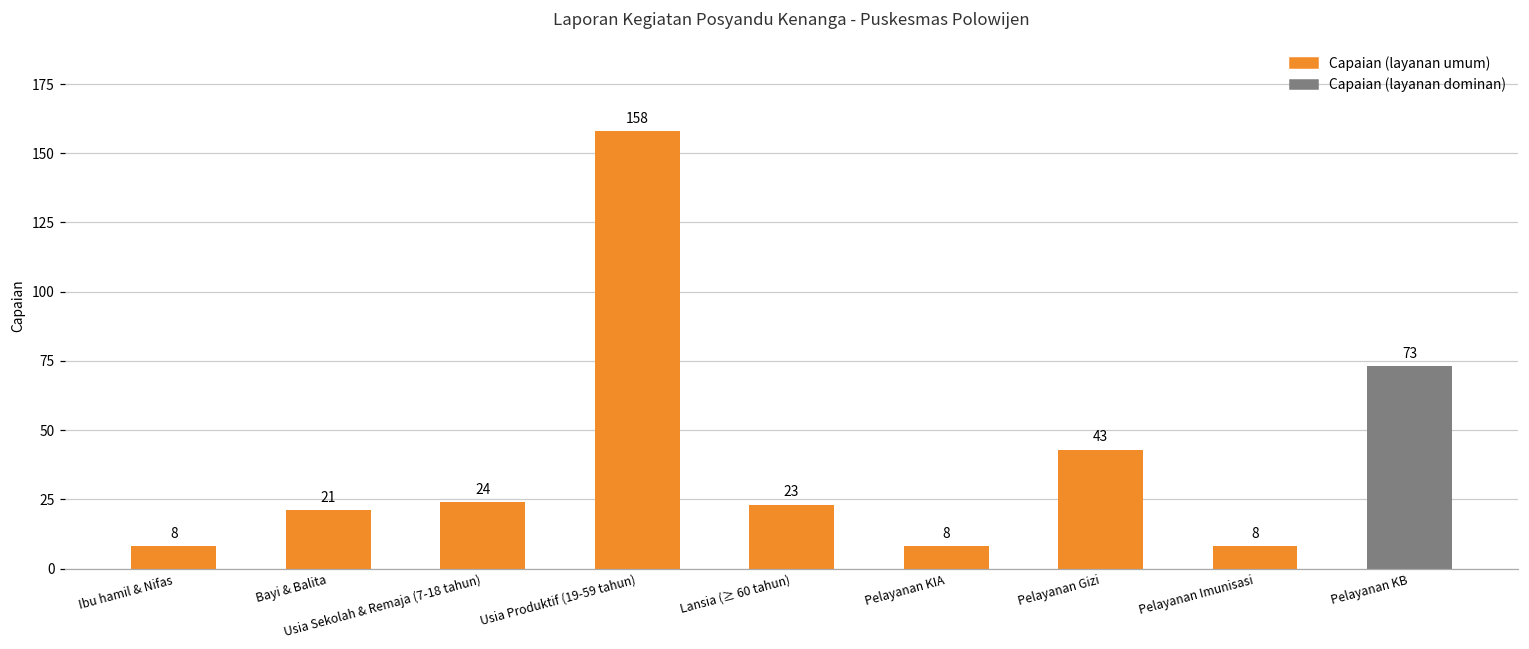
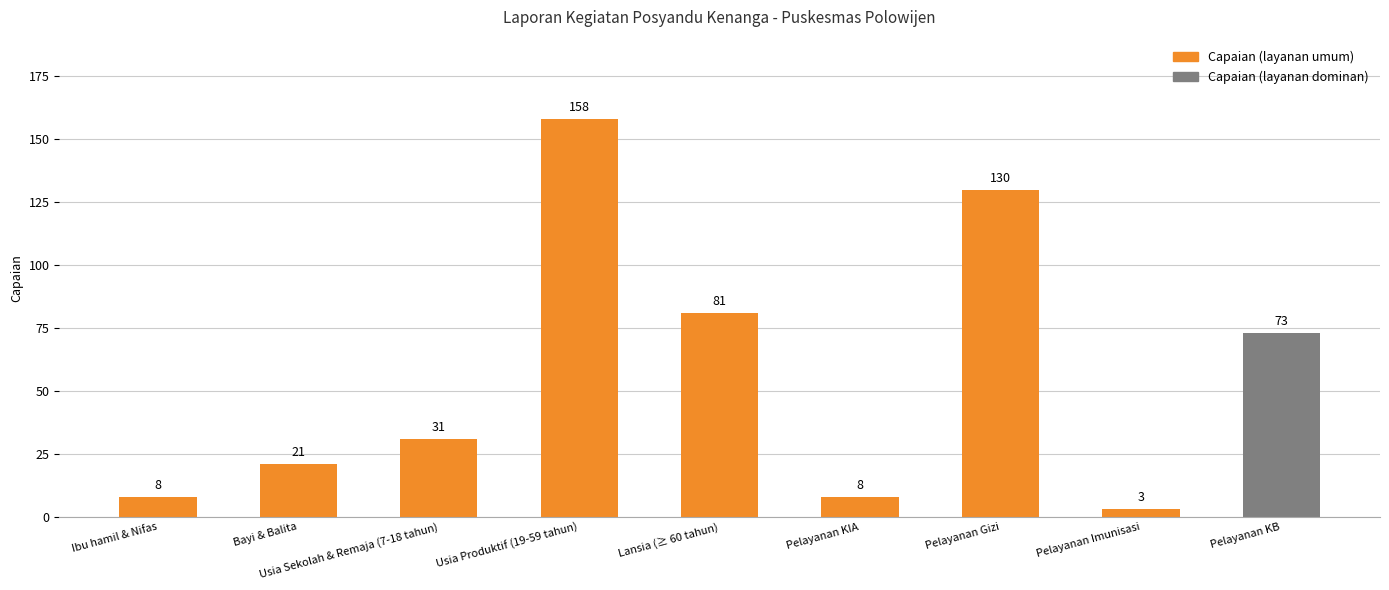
  {
    "Ibu hamil & Nifas": 8,
    "Bayi & Balita": 21,
-   "Usia Sekolah & Remaja (7-18 tahun)": 24,
+   "Usia Sekolah & Remaja (7-18 tahun)": 31,
    "Usia Produktif (19-59 tahun)": 158,
-   "Lansia (≥ 60 tahun)": 23,
+   "Lansia (≥ 60 tahun)": 81,
    "Pelayanan KIA": 8,
-   "Pelayanan Gizi": 43,
-   "Pelayanan Imunisasi": 8,
+   "Pelayanan Gizi": 130,
+   "Pelayanan Imunisasi": 3,
    "Pelayanan KB": 73
  }
